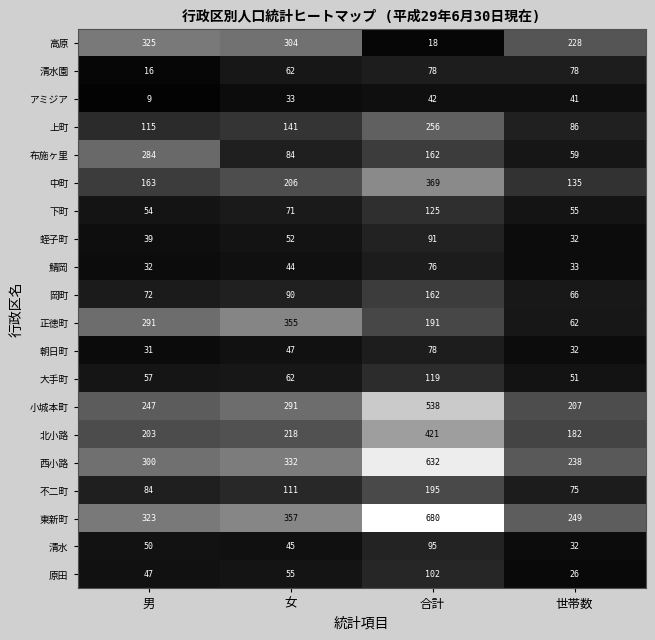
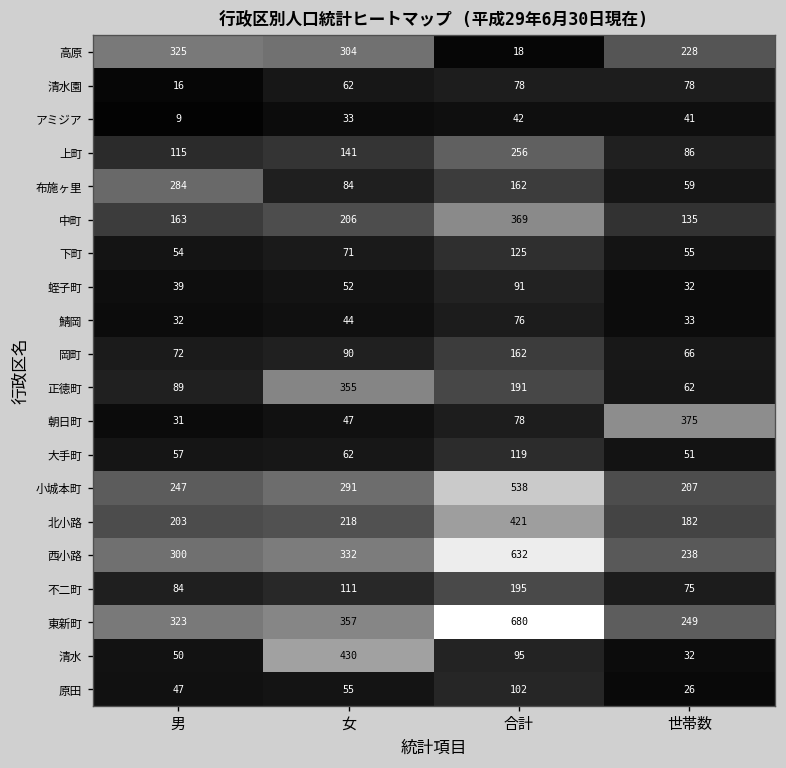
  {
    "高原": {
      "男": 325,
      "女": 304,
      "合計": 18,
      "世帯数": 228
    },
    "清水園": {
      "男": 16,
      "女": 62,
      "合計": 78,
      "世帯数": 78
    },
    "アミジア": {
      "男": 9,
      "女": 33,
      "合計": 42,
      "世帯数": 41
    },
    "上町": {
      "男": 115,
      "女": 141,
      "合計": 256,
      "世帯数": 86
    },
    "布施ヶ里": {
      "男": 284,
      "女": 84,
      "合計": 162,
      "世帯数": 59
    },
    "中町": {
      "男": 163,
      "女": 206,
      "合計": 369,
      "世帯数": 135
    },
    "下町": {
      "男": 54,
      "女": 71,
      "合計": 125,
      "世帯数": 55
    },
    "蛭子町": {
      "男": 39,
      "女": 52,
      "合計": 91,
      "世帯数": 32
    },
    "鯖岡": {
      "男": 32,
      "女": 44,
      "合計": 76,
      "世帯数": 33
    },
    "岡町": {
      "男": 72,
      "女": 90,
      "合計": 162,
      "世帯数": 66
    },
    "正徳町": {
-     "男": 291,
+     "男": 89,
      "女": 355,
      "合計": 191,
      "世帯数": 62
    },
    "朝日町": {
      "男": 31,
      "女": 47,
      "合計": 78,
-     "世帯数": 32
+     "世帯数": 375
    },
    "大手町": {
      "男": 57,
      "女": 62,
      "合計": 119,
      "世帯数": 51
    },
    "小城本町": {
      "男": 247,
      "女": 291,
      "合計": 538,
      "世帯数": 207
    },
    "北小路": {
      "男": 203,
      "女": 218,
      "合計": 421,
      "世帯数": 182
    },
    "西小路": {
      "男": 300,
      "女": 332,
      "合計": 632,
      "世帯数": 238
    },
    "不二町": {
      "男": 84,
      "女": 111,
      "合計": 195,
      "世帯数": 75
    },
    "東新町": {
      "男": 323,
      "女": 357,
      "合計": 680,
      "世帯数": 249
    },
    "清水": {
      "男": 50,
-     "女": 45,
+     "女": 430,
      "合計": 95,
      "世帯数": 32
    },
    "原田": {
      "男": 47,
      "女": 55,
      "合計": 102,
      "世帯数": 26
    }
  }
